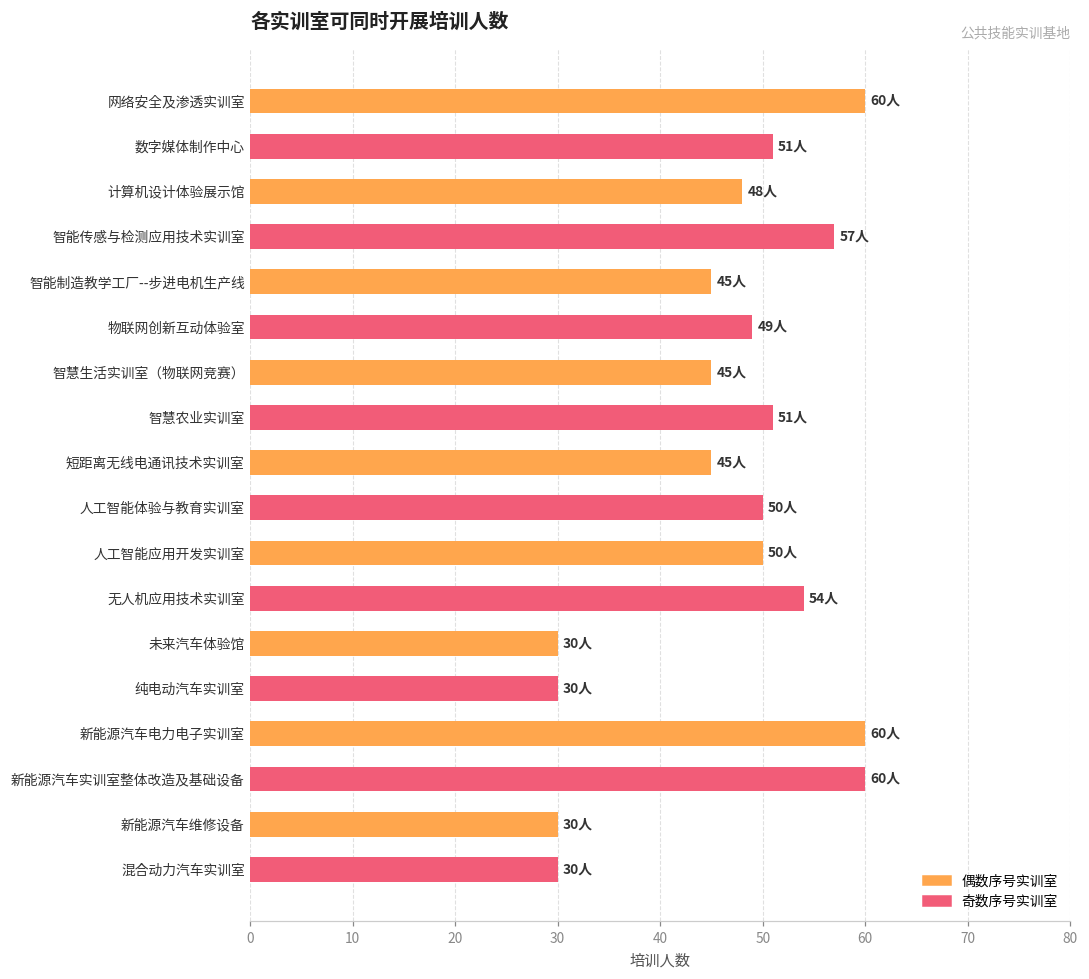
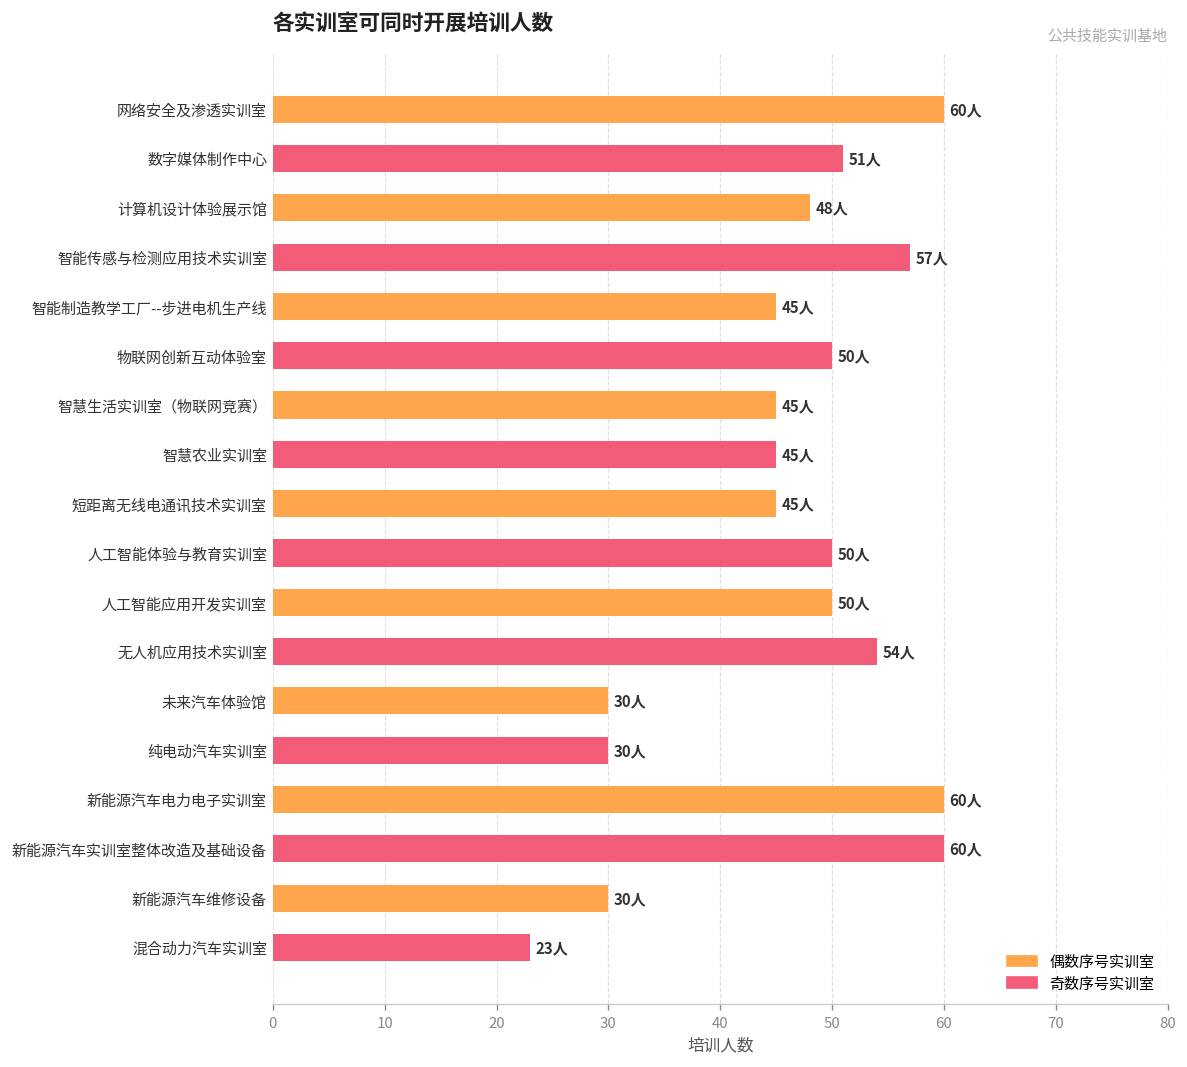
  {
    "网络安全及渗透实训室": "60人",
    "数字媒体制作中心": "51人",
    "计算机设计体验展示馆": "48人",
    "智能传感与检测应用技术实训室": "57人",
    "智能制造教学工厂--步进电机生产线": "45人",
-   "物联网创新互动体验室": "49人",
+   "物联网创新互动体验室": "50人",
    "智慧生活实训室（物联网竞赛）": "45人",
-   "智慧农业实训室": "51人",
+   "智慧农业实训室": "45人",
    "短距离无线电通讯技术实训室": "45人",
    "人工智能体验与教育实训室": "50人",
    "人工智能应用开发实训室": "50人",
    "无人机应用技术实训室": "54人",
    "未来汽车体验馆": "30人",
    "纯电动汽车实训室": "30人",
    "新能源汽车电力电子实训室": "60人",
    "新能源汽车实训室整体改造及基础设备": "60人",
    "新能源汽车维修设备": "30人",
-   "混合动力汽车实训室": "30人"
+   "混合动力汽车实训室": "23人"
  }
